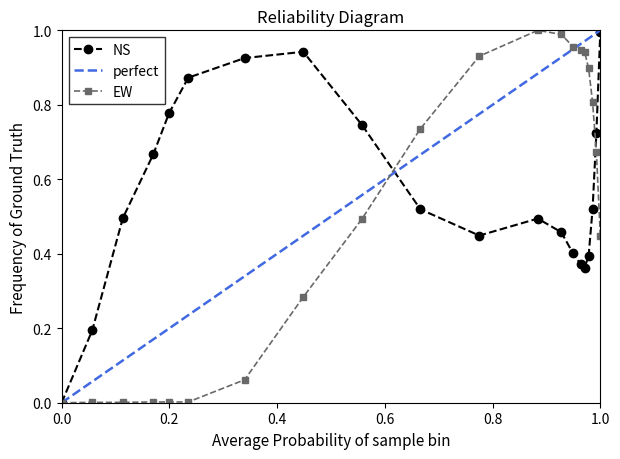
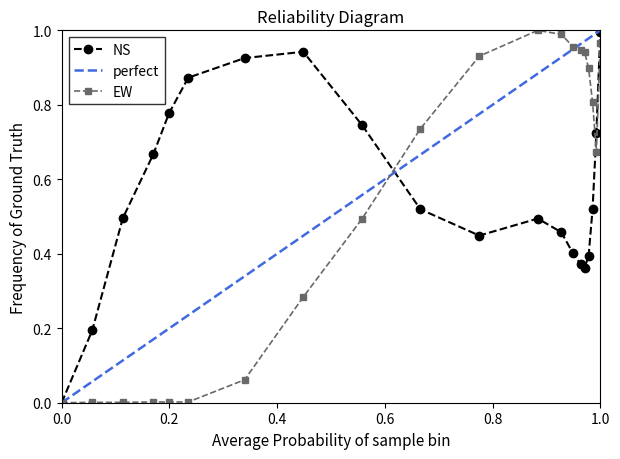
  {
    "EW": {
-     "1.0": 0.45
+     "1.0": 0.97
    }
  }
